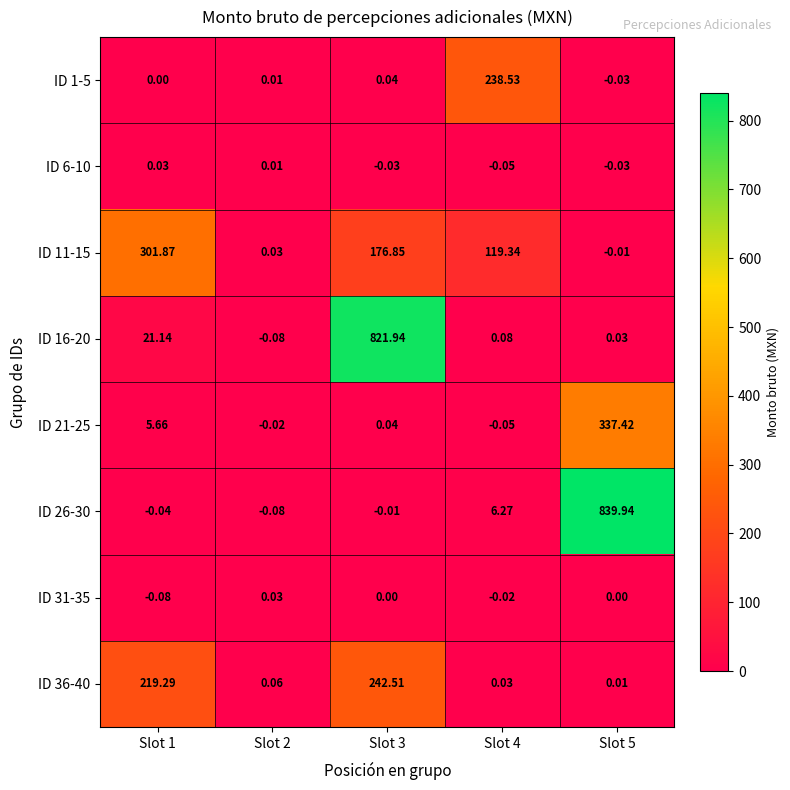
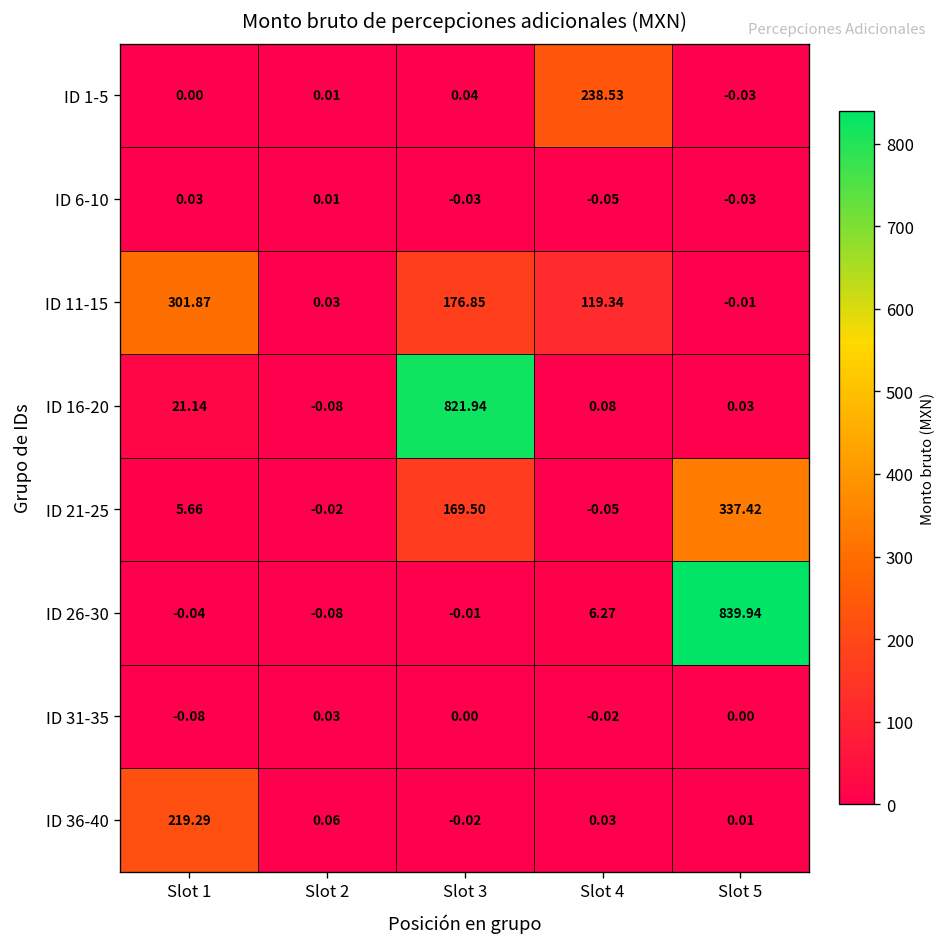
  {
    "ID 1-5": {
      "Slot 1": 0.00,
      "Slot 2": 0.01,
      "Slot 3": 0.04,
      "Slot 4": 238.53,
      "Slot 5": -0.03
    },
    "ID 6-10": {
      "Slot 1": 0.03,
      "Slot 2": 0.01,
      "Slot 3": -0.03,
      "Slot 4": -0.05,
      "Slot 5": -0.03
    },
    "ID 11-15": {
      "Slot 1": 301.87,
      "Slot 2": 0.03,
      "Slot 3": 176.85,
      "Slot 4": 119.34,
      "Slot 5": -0.01
    },
    "ID 16-20": {
      "Slot 1": 21.14,
      "Slot 2": -0.08,
      "Slot 3": 821.94,
      "Slot 4": 0.08,
      "Slot 5": 0.03
    },
    "ID 21-25": {
      "Slot 1": 5.66,
      "Slot 2": -0.02,
-     "Slot 3": 0.04,
+     "Slot 3": 169.50,
      "Slot 4": -0.05,
      "Slot 5": 337.42
    },
    "ID 26-30": {
      "Slot 1": -0.04,
      "Slot 2": -0.08,
      "Slot 3": -0.01,
      "Slot 4": 6.27,
      "Slot 5": 839.94
    },
    "ID 31-35": {
      "Slot 1": -0.08,
      "Slot 2": 0.03,
      "Slot 3": 0.00,
      "Slot 4": -0.02,
      "Slot 5": 0.00
    },
    "ID 36-40": {
      "Slot 1": 219.29,
      "Slot 2": 0.06,
-     "Slot 3": 242.51,
+     "Slot 3": -0.02,
      "Slot 4": 0.03,
      "Slot 5": 0.01
    }
  }
